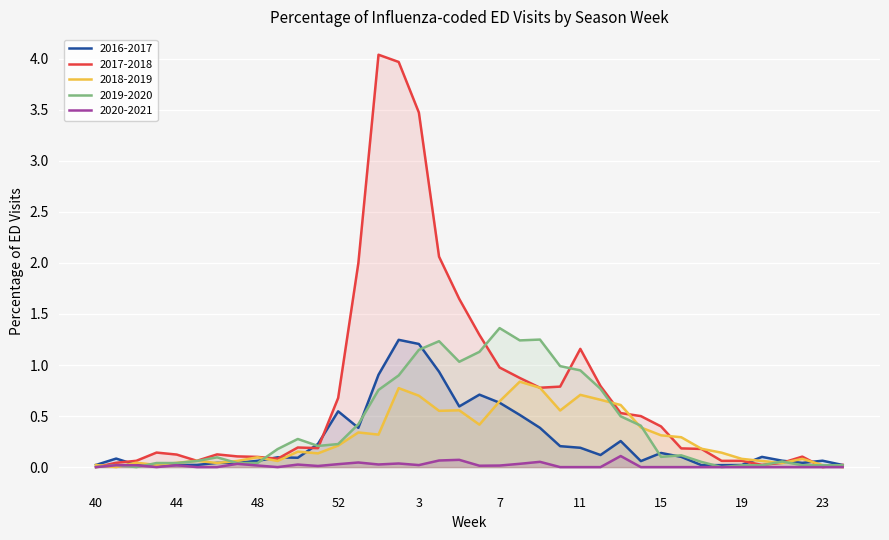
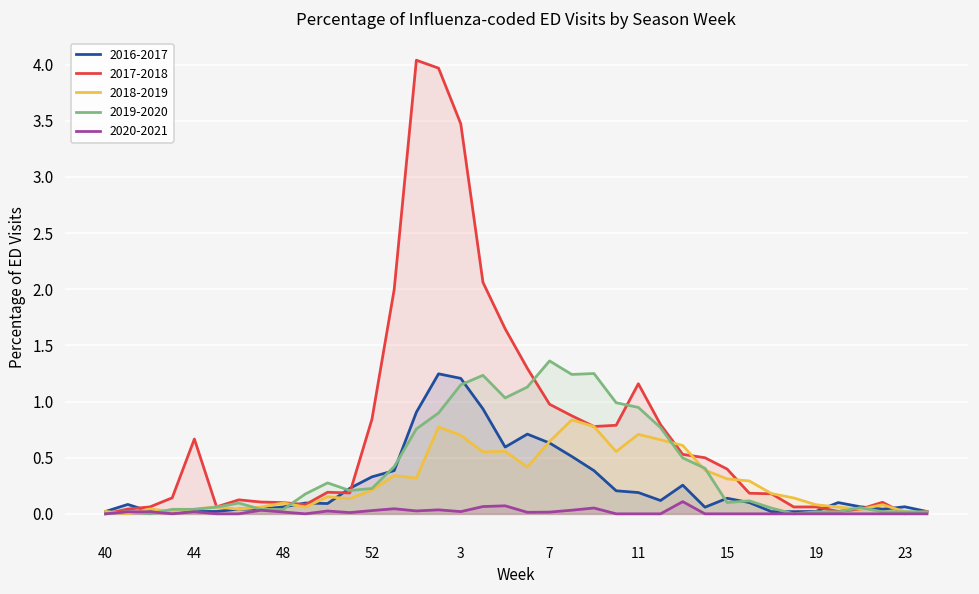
  {
    "2016-2017": {
-     "52": 0.55
+     "52": 0.33
    },
    "2017-2018": {
-     "44": 0.12,
-     "52": 0.68
+     "44": 0.67,
+     "52": 0.84
    },
    "2020-2021": {
      "52": 0.03
    }
  }
